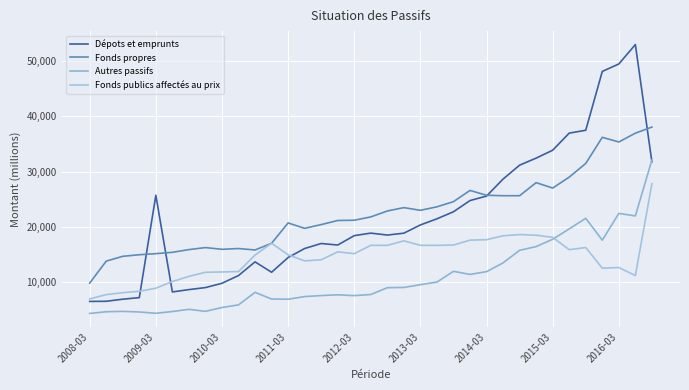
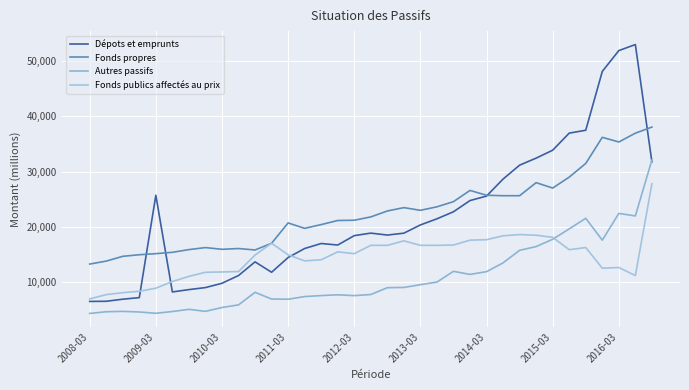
  {
    "Dépots et emprunts": {
      "2009-03": "26,000",
      "2010-03": "10,000",
      "2011-03": "14,000",
      "2012-03": "18,000",
      "2013-03": "20,000",
      "2015-03": "34,000",
-     "2016-03": "49,000"
+     "2016-03": "52,000"
    },
    "Fonds propres": {
-     "2008-03": "10,000",
+     "2008-03": "13,000",
      "2009-03": "15,000",
      "2010-03": "16,000",
      "2011-03": "21,000",
      "2012-03": "21,000",
      "2013-03": "23,000",
      "2015-03": "27,000",
      "2016-03": "35,000"
    }
  }
